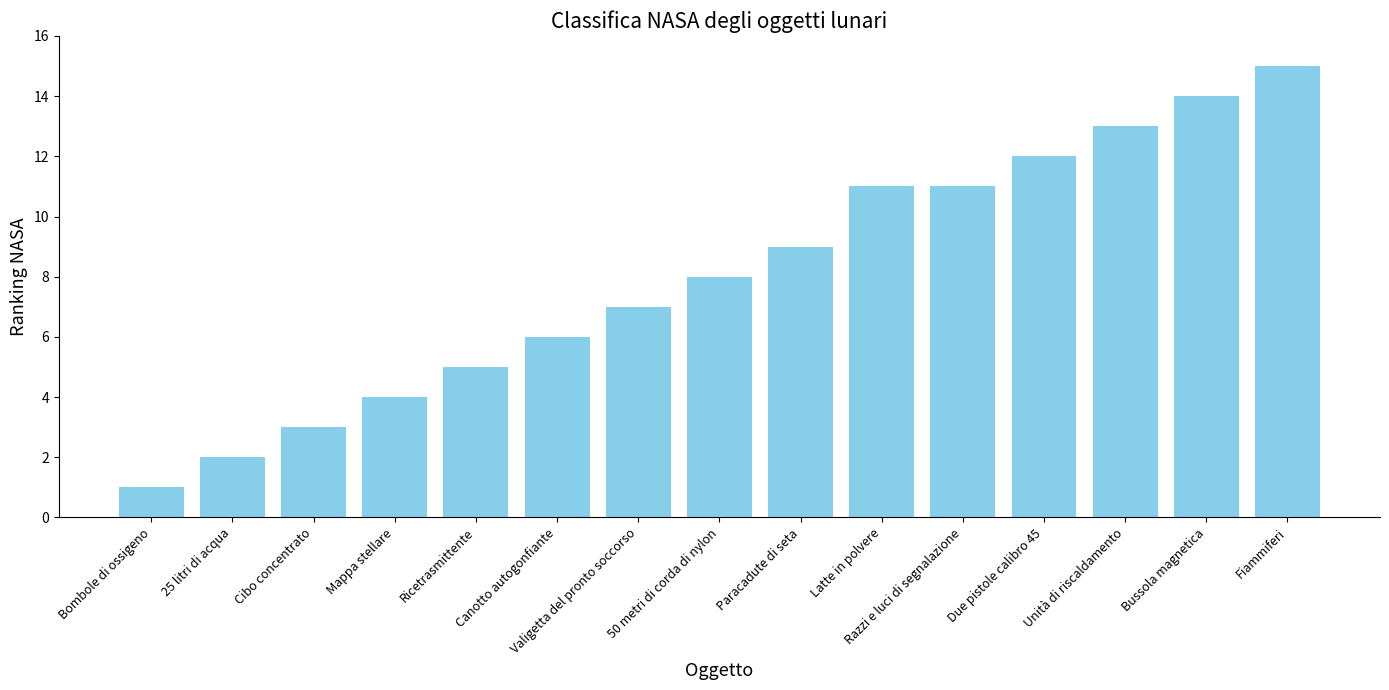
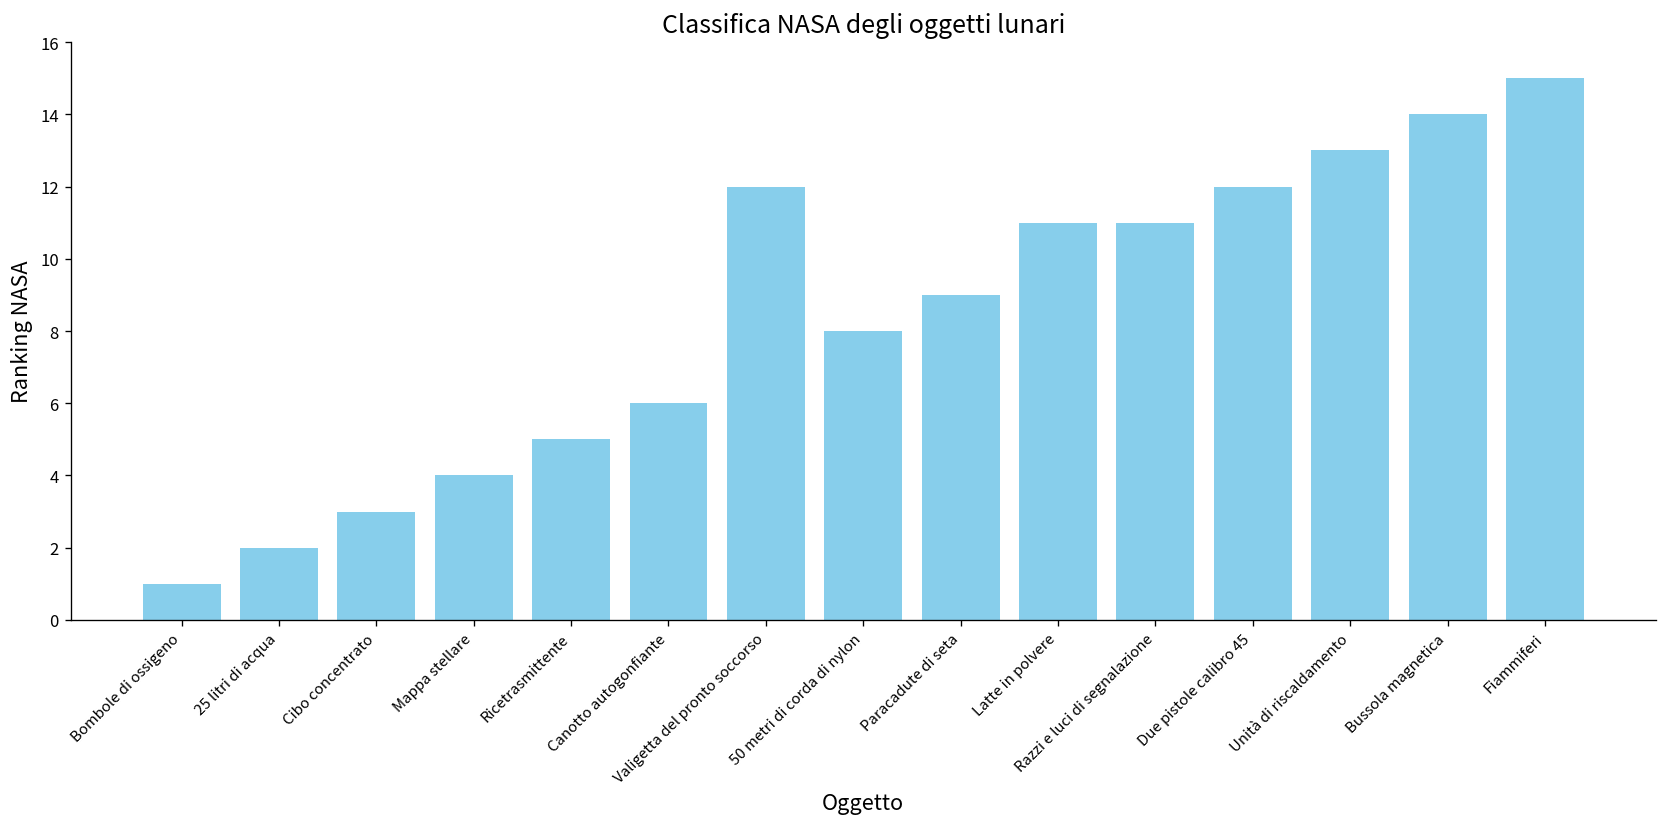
  {
    "Bombole di ossigeno": 1,
    "25 litri di acqua": 2,
    "Cibo concentrato": 3,
    "Mappa stellare": 4,
    "Ricetrasmittente": 5,
    "Canotto autogonfiante": 6,
-   "Valigetta del pronto soccorso": 7,
+   "Valigetta del pronto soccorso": 12,
    "50 metri di corda di nylon": 8,
    "Paracadute di seta": 9,
    "Latte in polvere": 11,
    "Razzi e luci di segnalazione": 11,
    "Due pistole calibro 45": 12,
    "Unità di riscaldamento": 13,
    "Bussola magnetica": 14,
    "Fiammiferi": 15
  }
